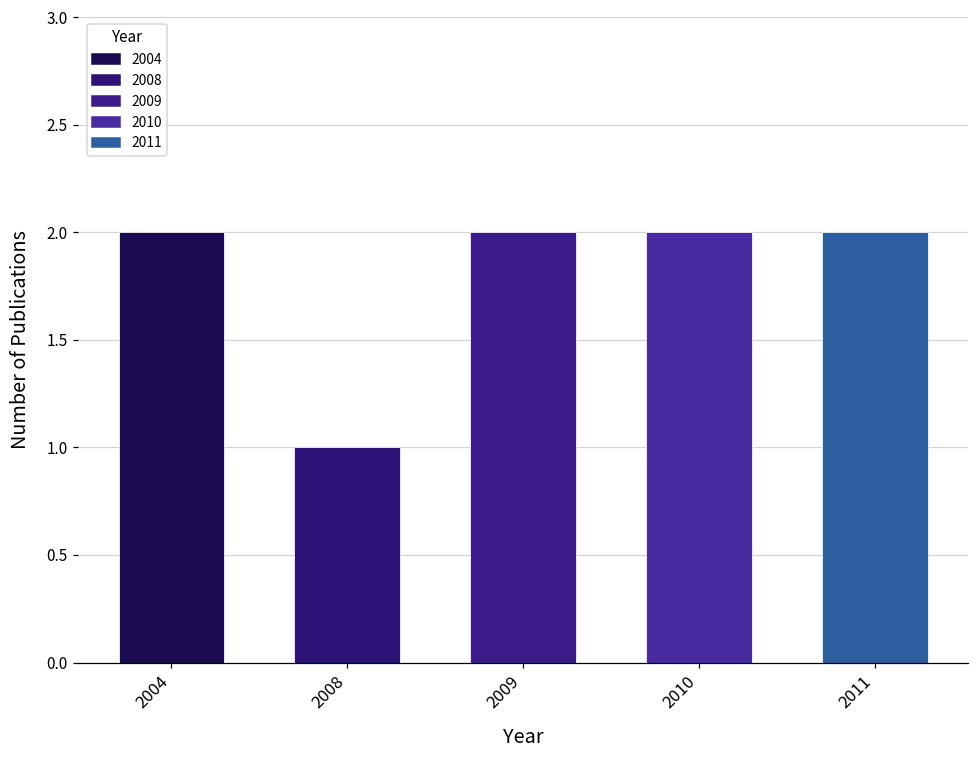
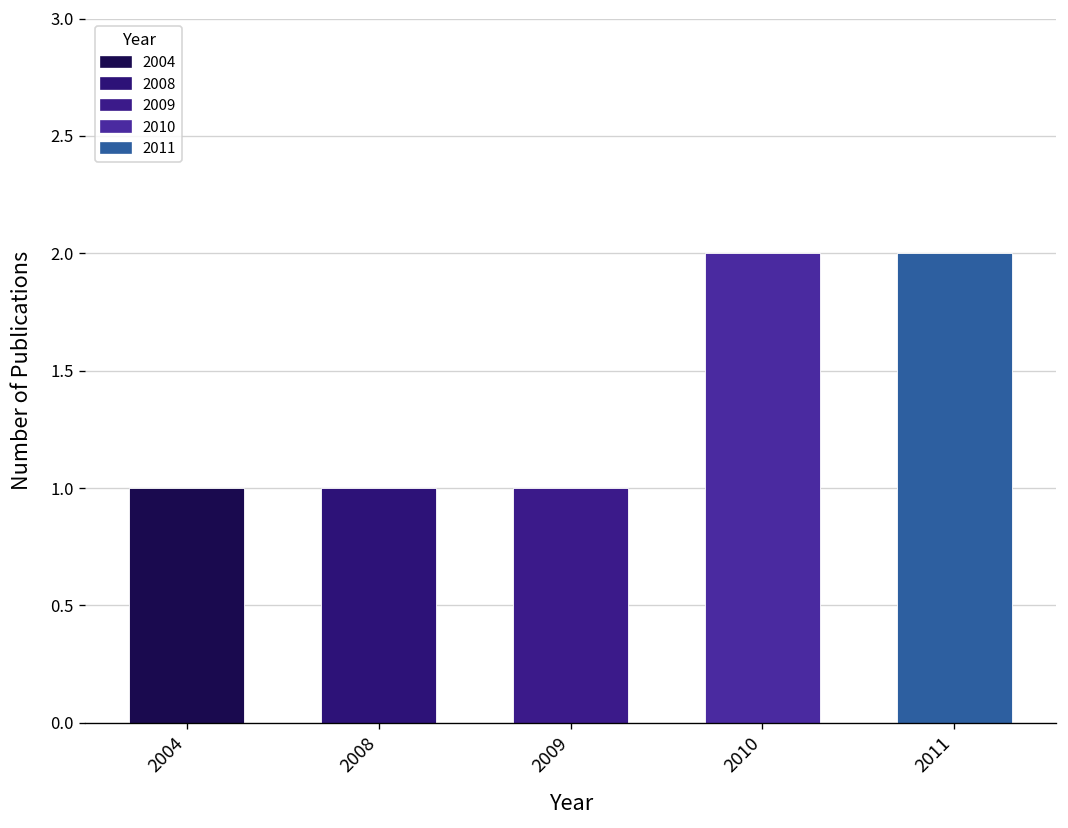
  {
-   "2004": 2,
+   "2004": 1,
    "2008": 1,
-   "2009": 2,
+   "2009": 1,
    "2010": 2,
    "2011": 2
  }
